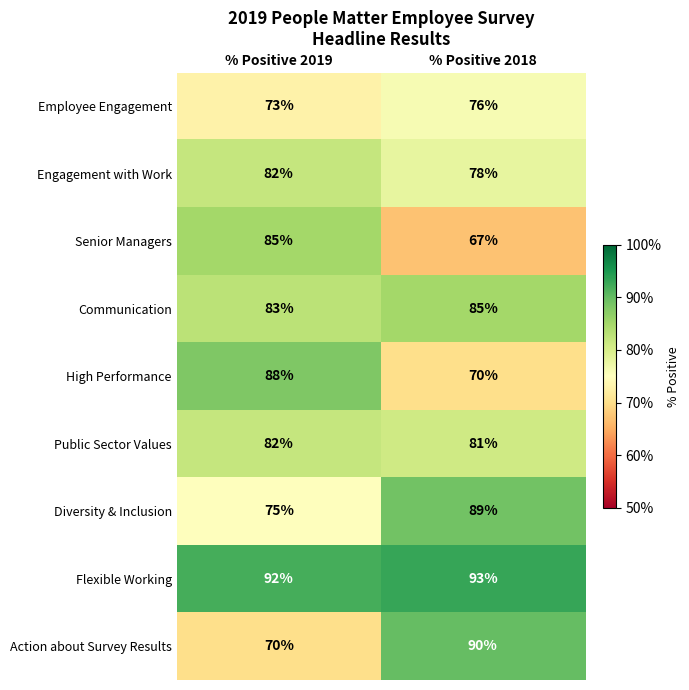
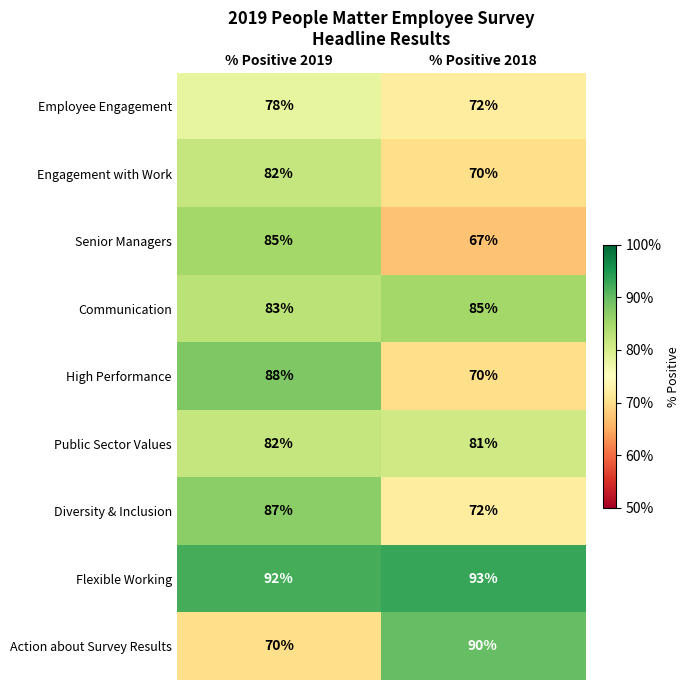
  {
    "Employee Engagement": {
-     "% Positive 2019": "73%",
-     "% Positive 2018": "76%"
+     "% Positive 2019": "78%",
+     "% Positive 2018": "72%"
    },
    "Engagement with Work": {
      "% Positive 2019": "82%",
-     "% Positive 2018": "78%"
+     "% Positive 2018": "70%"
    },
    "Senior Managers": {
      "% Positive 2019": "85%",
      "% Positive 2018": "67%"
    },
    "Communication": {
      "% Positive 2019": "83%",
      "% Positive 2018": "85%"
    },
    "High Performance": {
      "% Positive 2019": "88%",
      "% Positive 2018": "70%"
    },
    "Public Sector Values": {
      "% Positive 2019": "82%",
      "% Positive 2018": "81%"
    },
    "Diversity & Inclusion": {
-     "% Positive 2019": "75%",
-     "% Positive 2018": "89%"
+     "% Positive 2019": "87%",
+     "% Positive 2018": "72%"
    },
    "Flexible Working": {
      "% Positive 2019": "92%",
      "% Positive 2018": "93%"
    },
    "Action about Survey Results": {
      "% Positive 2019": "70%",
      "% Positive 2018": "90%"
    }
  }
